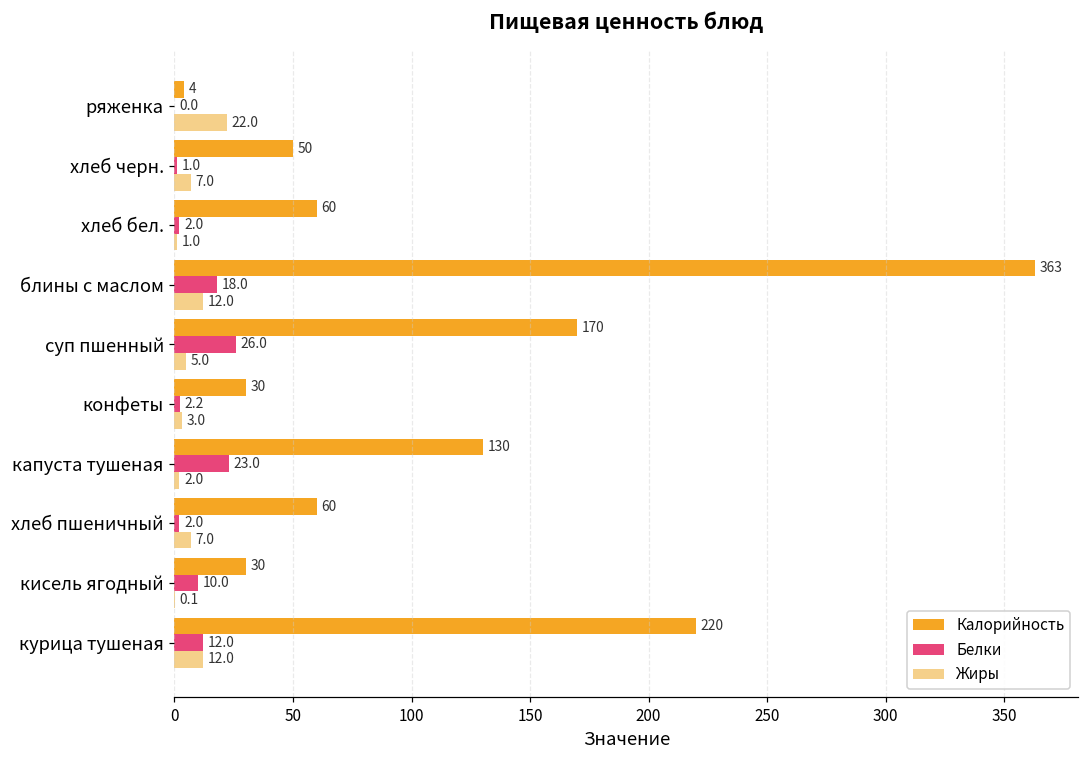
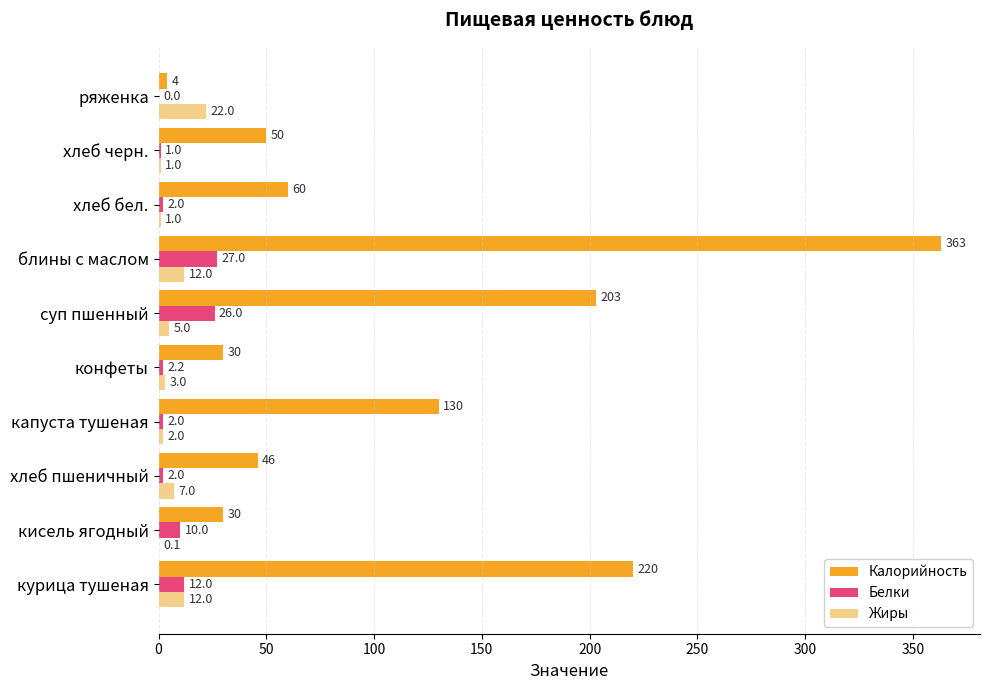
  {
    "Калорийность": {
      "ряженка": 4,
      "хлеб черн.": 50,
      "хлеб бел.": 60,
      "блины с маслом": 363,
-     "суп пшенный": 170,
+     "суп пшенный": 203,
      "конфеты": 30,
      "капуста тушеная": 130,
-     "хлеб пшеничный": 60,
+     "хлеб пшеничный": 46,
      "кисель ягодный": 30,
      "курица тушеная": 220
    },
    "Белки": {
      "ряженка": 0.0,
      "хлеб черн.": 1.0,
      "хлеб бел.": 2.0,
-     "блины с маслом": 18.0,
+     "блины с маслом": 27.0,
      "суп пшенный": 26.0,
      "конфеты": 2.2,
-     "капуста тушеная": 23.0,
+     "капуста тушеная": 2.0,
      "хлеб пшеничный": 2.0,
      "кисель ягодный": 10.0,
      "курица тушеная": 12.0
    },
    "Жиры": {
      "ряженка": 22.0,
-     "хлеб черн.": 7.0,
+     "хлеб черн.": 1.0,
      "хлеб бел.": 1.0,
      "блины с маслом": 12.0,
      "суп пшенный": 5.0,
      "конфеты": 3.0,
      "капуста тушеная": 2.0,
      "хлеб пшеничный": 7.0,
      "кисель ягодный": 0.1,
      "курица тушеная": 12.0
    }
  }
